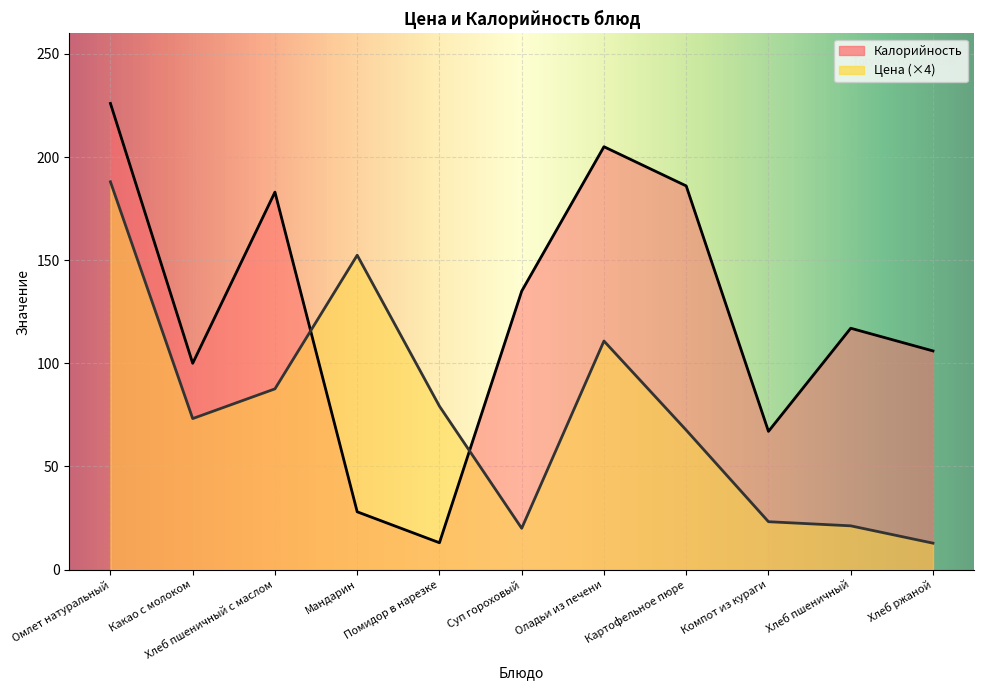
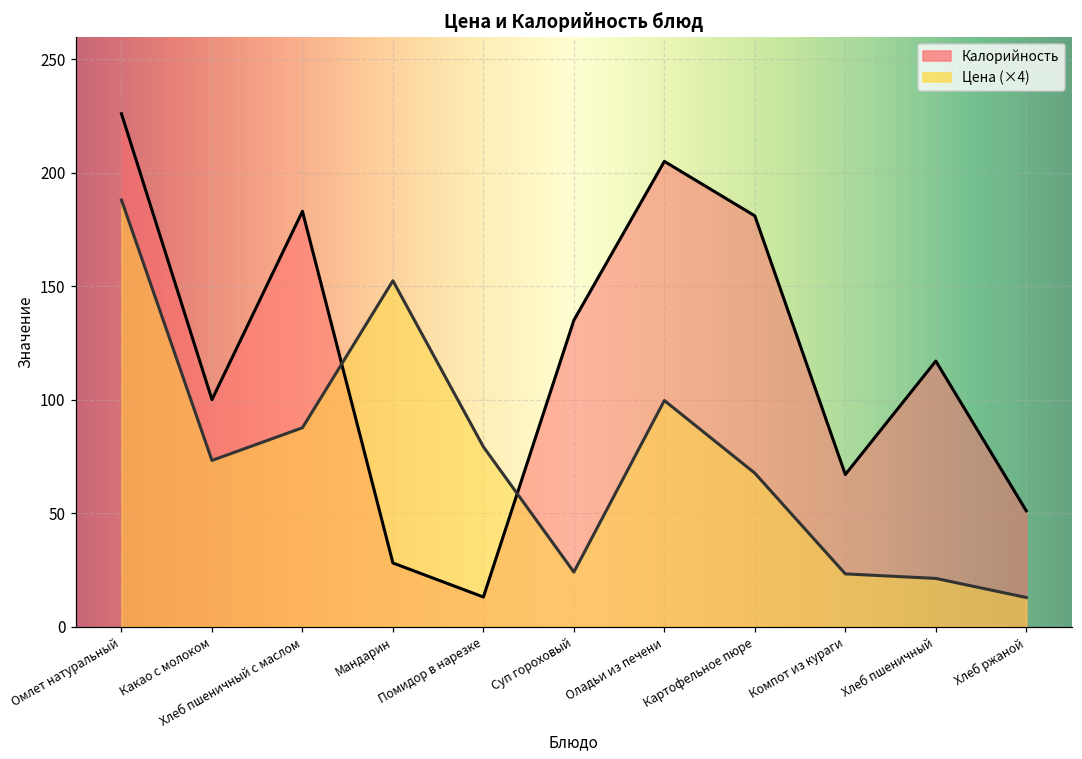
  {
    "Калорийность": {
      "Омлет натуральный": 226,
      "Какао с молоком": 100,
      "Хлеб пшеничный с маслом": 183,
      "Мандарин": 28,
      "Помидор в нарезке": 13,
      "Суп гороховый": 135,
      "Оладьи из печени": 205,
-     "Картофельное пюре": 186,
+     "Картофельное пюре": 181,
      "Компот из кураги": 67,
      "Хлеб пшеничный": 117,
-     "Хлеб ржаной": 106
+     "Хлеб ржаной": 51
    },
    "Цена (×4)": {
      "Омлет натуральный": 188,
      "Какао с молоком": 73,
      "Хлеб пшеничный с маслом": 88,
      "Мандарин": 152,
      "Помидор в нарезке": 79,
-     "Суп гороховый": 20,
-     "Оладьи из печени": 111,
+     "Суп гороховый": 24,
+     "Оладьи из печени": 100,
      "Картофельное пюре": 68,
      "Компот из кураги": 23,
      "Хлеб пшеничный": 21,
      "Хлеб ржаной": 13
    }
  }
